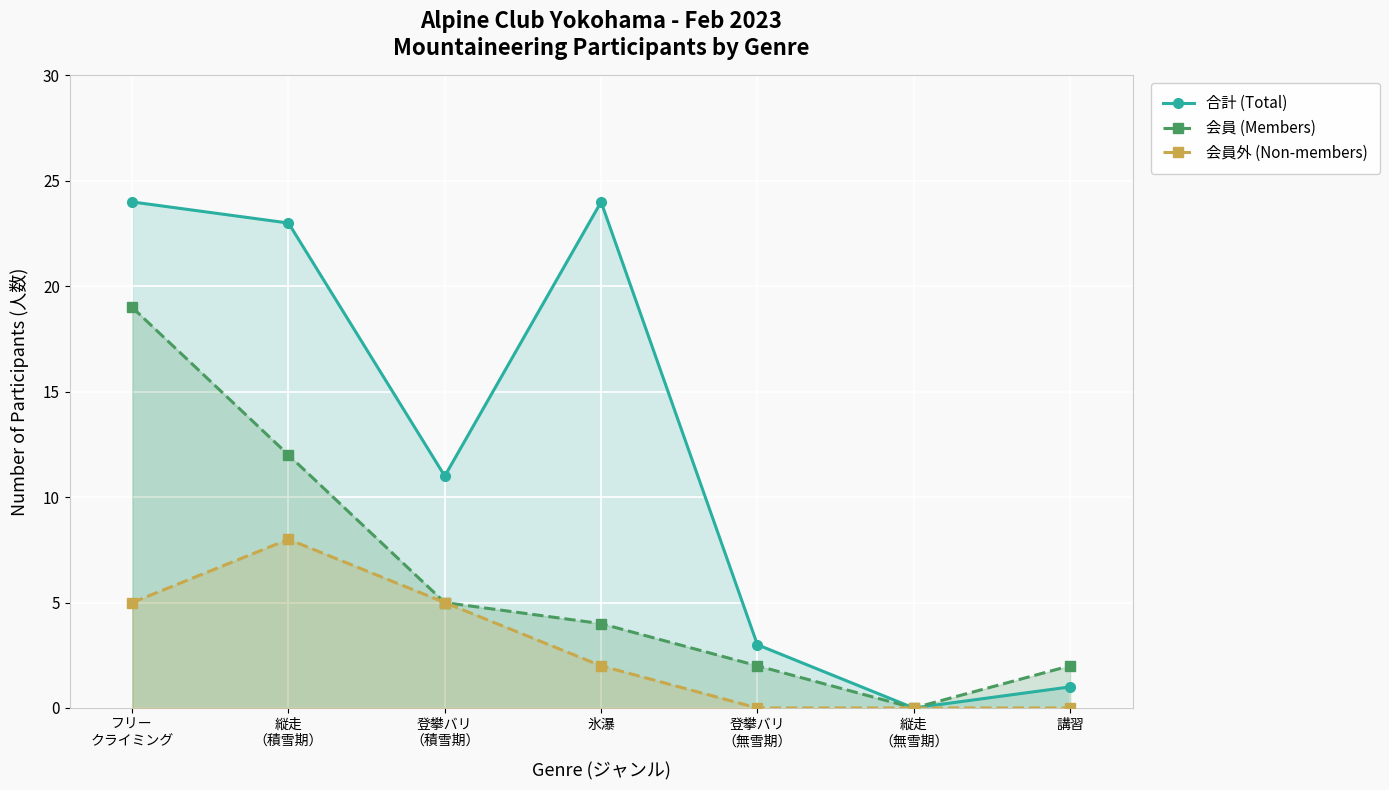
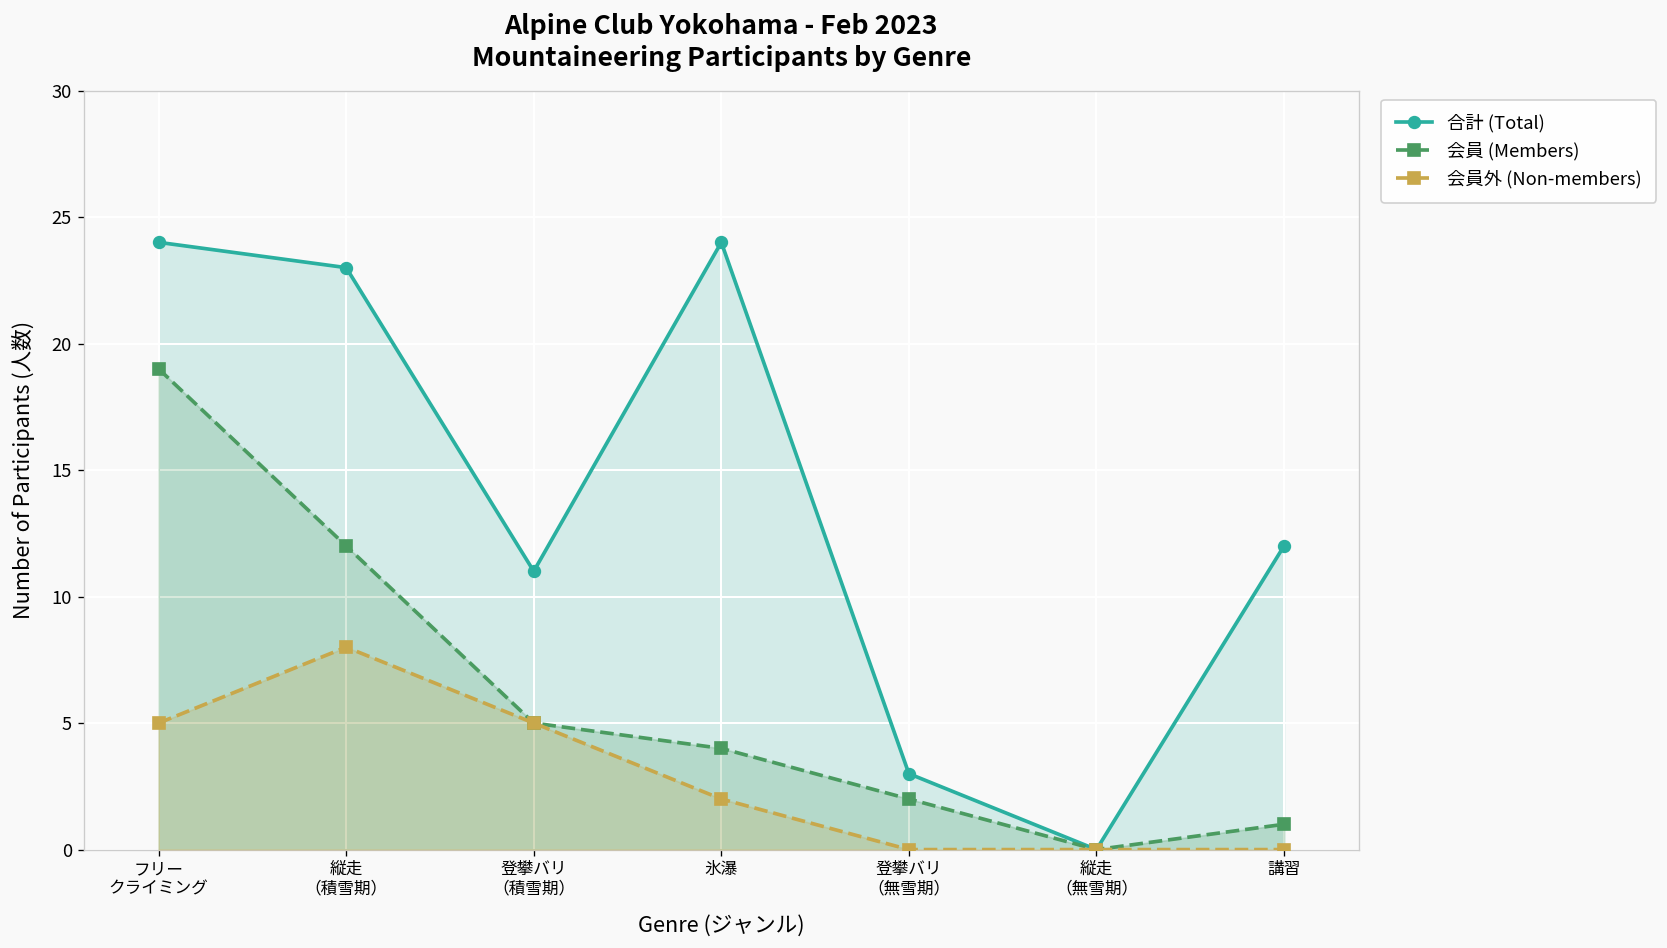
  {
    "合計 (Total)": {
      "フリー クライミング": 24,
      "縦走 （積雪期）": 23,
      "登攀バリ （積雪期）": 11,
      "氷瀑": 24,
      "登攀バリ （無雪期）": 3,
-     "講習": 1
+     "講習": 12
    },
    "会員 (Members)": {
      "フリー クライミング": 19,
      "縦走 （積雪期）": 12,
      "氷瀑": 4,
      "登攀バリ （無雪期）": 2,
-     "講習": 2
+     "講習": 1
    },
    "会員外 (Non-members)": {
      "フリー クライミング": 5,
      "縦走 （積雪期）": 8,
      "氷瀑": 2,
      "登攀バリ （無雪期）": 0,
      "講習": 0
    }
  }
